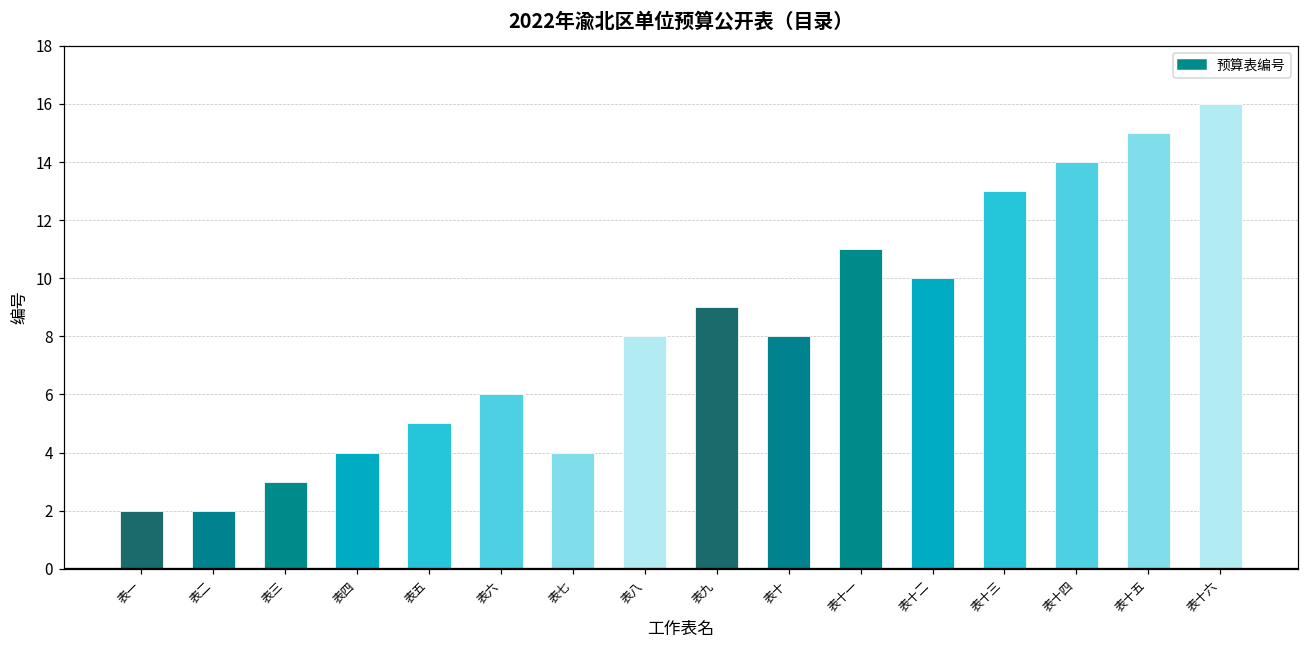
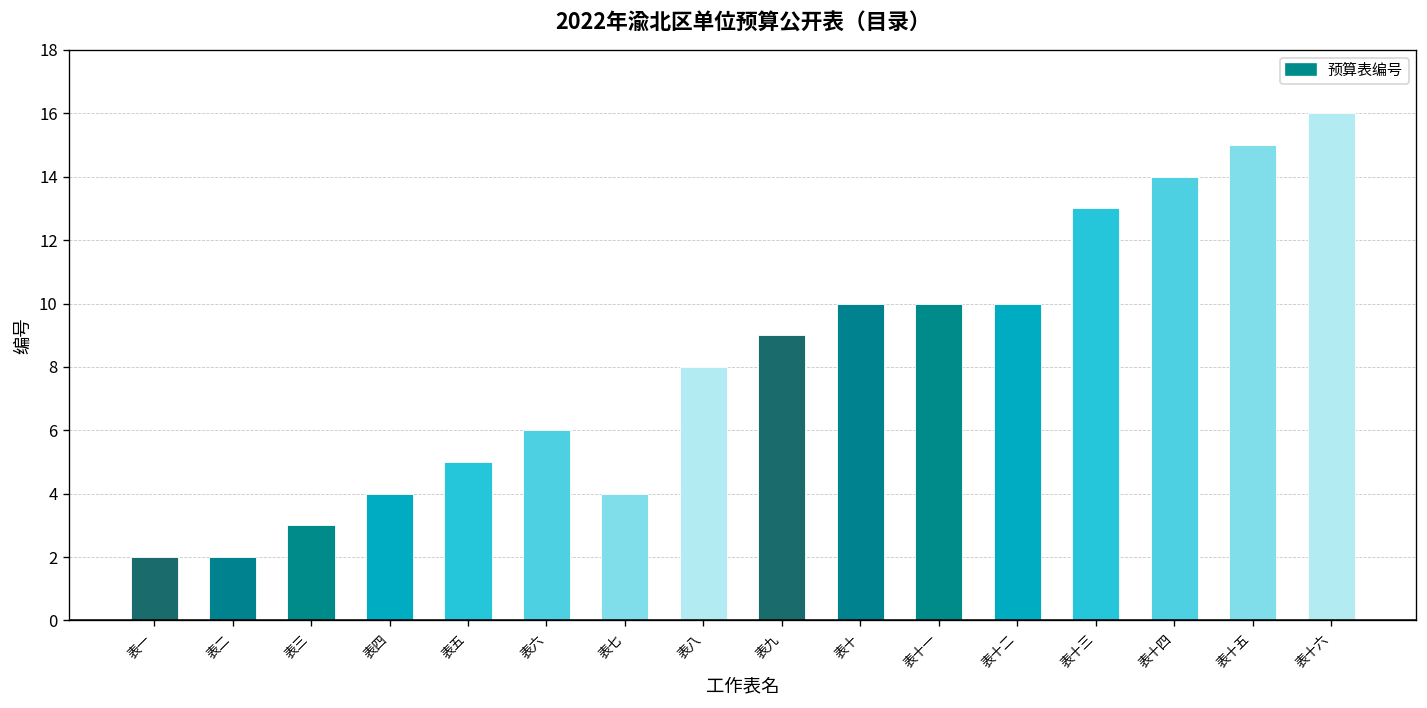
  {
    "表一": 2,
    "表二": 2,
    "表三": 3,
    "表四": 4,
    "表五": 5,
    "表六": 6,
    "表七": 4,
    "表八": 8,
    "表九": 9,
-   "表十": 8,
-   "表十一": 11,
+   "表十": 10,
+   "表十一": 10,
    "表十二": 10,
    "表十三": 13,
    "表十四": 14,
    "表十五": 15,
    "表十六": 16
  }
